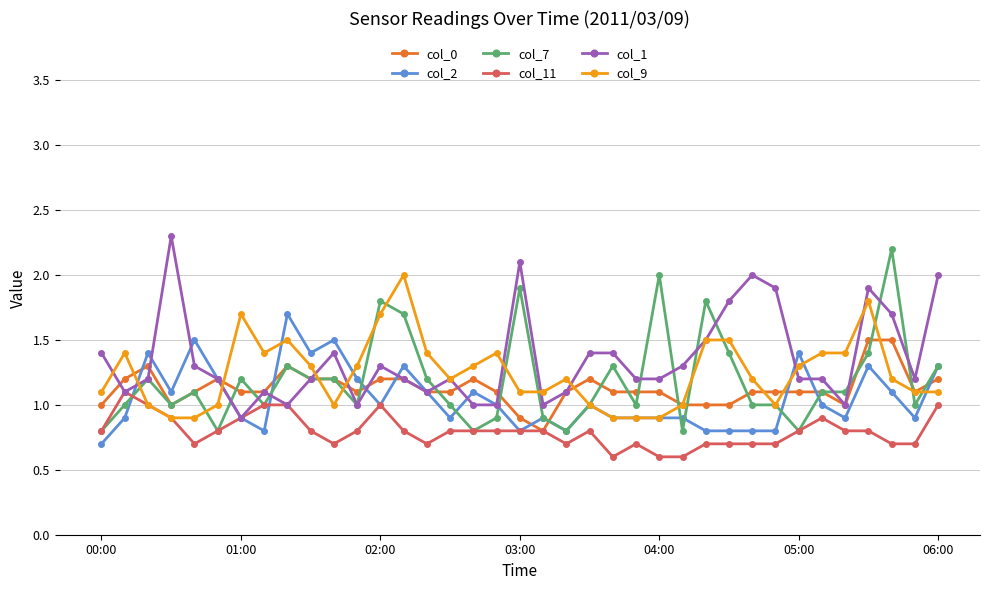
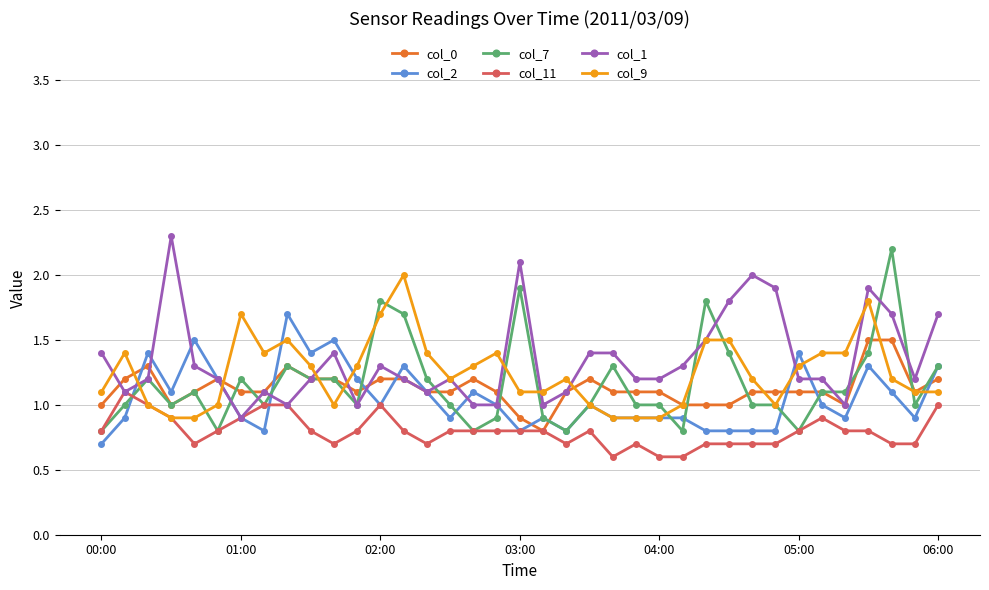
  {
    "col_2": {
      "00:00": 0.7,
      "05:00": 1.4
    },
    "col_7": {
      "01:00": 1.20,
      "02:00": 1.80,
      "03:00": 1.90,
-     "04:00": 2
+     "04:00": 1
    },
    "col_1": {
      "00:00": 1.4,
      "02:00": 1.3,
      "03:00": 2.1,
      "04:00": 1.2,
      "05:00": 1.2,
-     "06:00": 2.0
+     "06:00": 1.7
    }
  }
